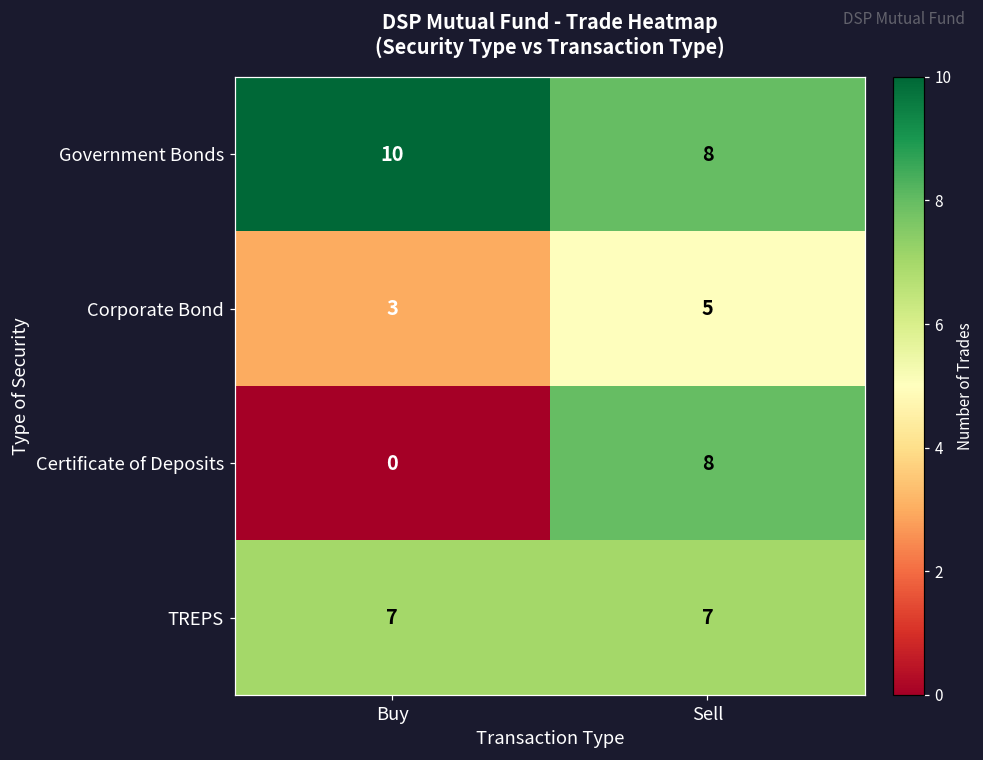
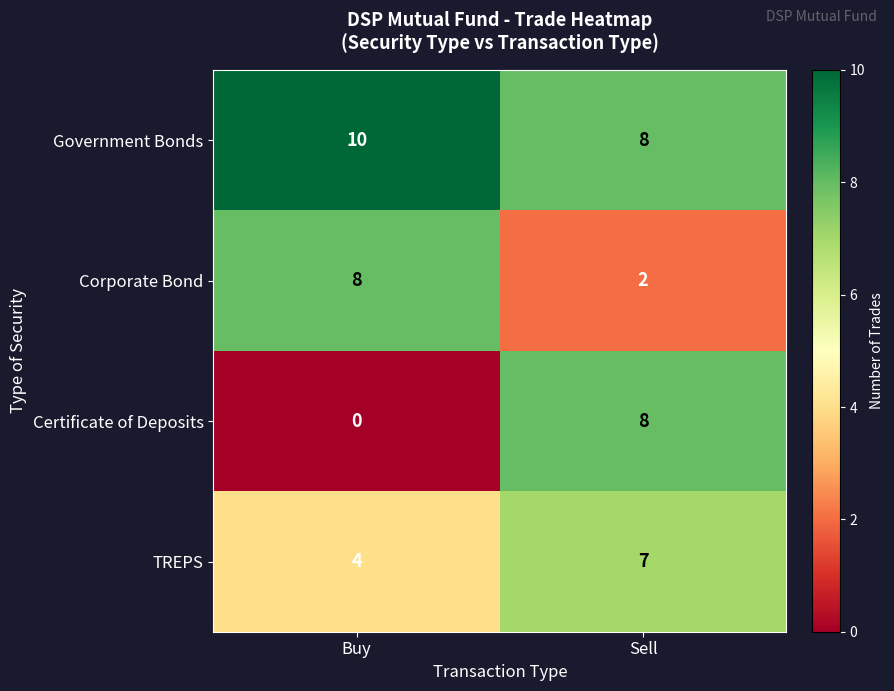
  {
    "Government Bonds": {
      "Buy": 10,
      "Sell": 8
    },
    "Corporate Bond": {
-     "Buy": 3,
-     "Sell": 5
+     "Buy": 8,
+     "Sell": 2
    },
    "Certificate of Deposits": {
      "Buy": 0,
      "Sell": 8
    },
    "TREPS": {
-     "Buy": 7,
+     "Buy": 4,
      "Sell": 7
    }
  }
